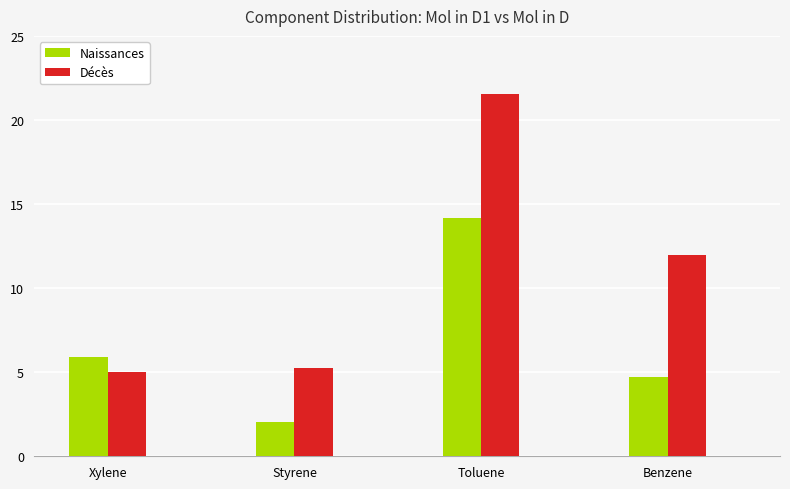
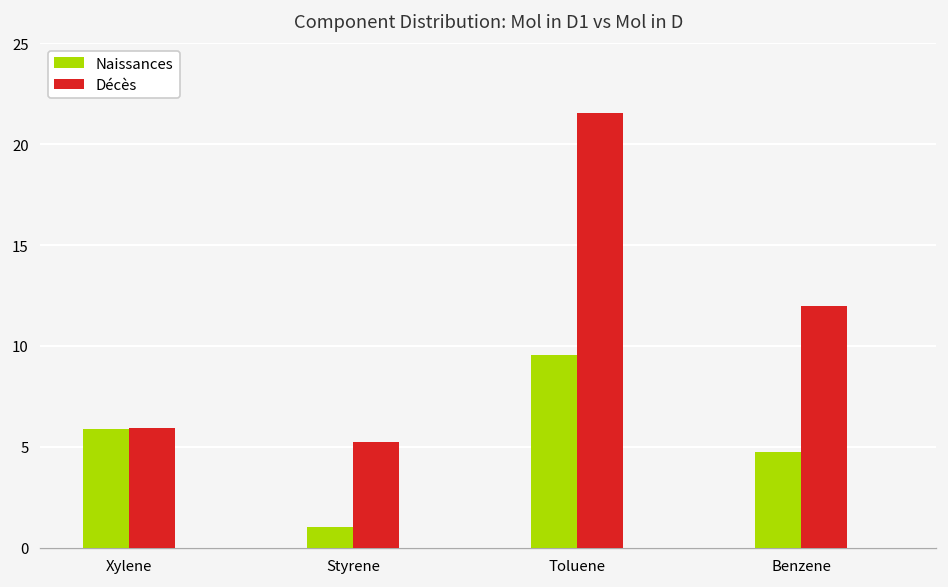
  {
    "Naissances": {
      "Xylene": 5.9,
-     "Styrene": 2.0,
-     "Toluene": 14.2,
+     "Styrene": 1.1,
+     "Toluene": 9.6,
      "Benzene": 4.7
    },
    "Décès": {
-     "Xylene": 5.0,
+     "Xylene": 5.9,
      "Styrene": 5.3,
      "Toluene": 21.5,
      "Benzene": 12.0
    }
  }
